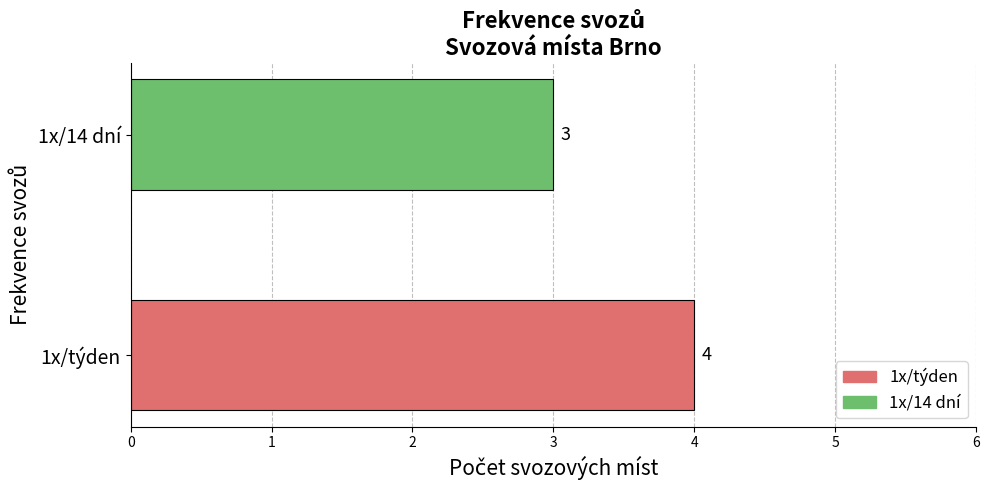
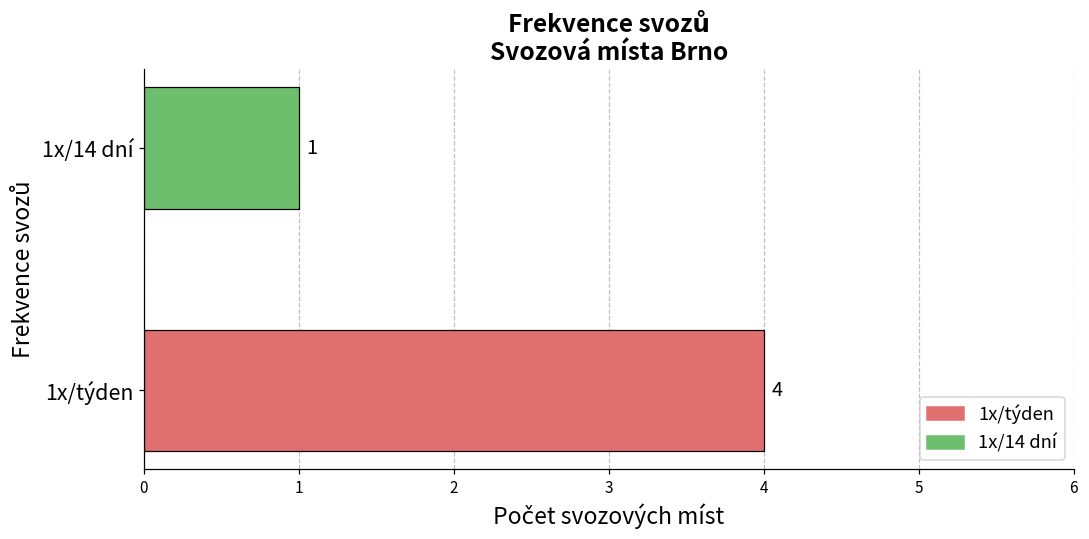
  {
-   "1x/14 dní": 3,
+   "1x/14 dní": 1,
    "1x/týden": 4
  }
